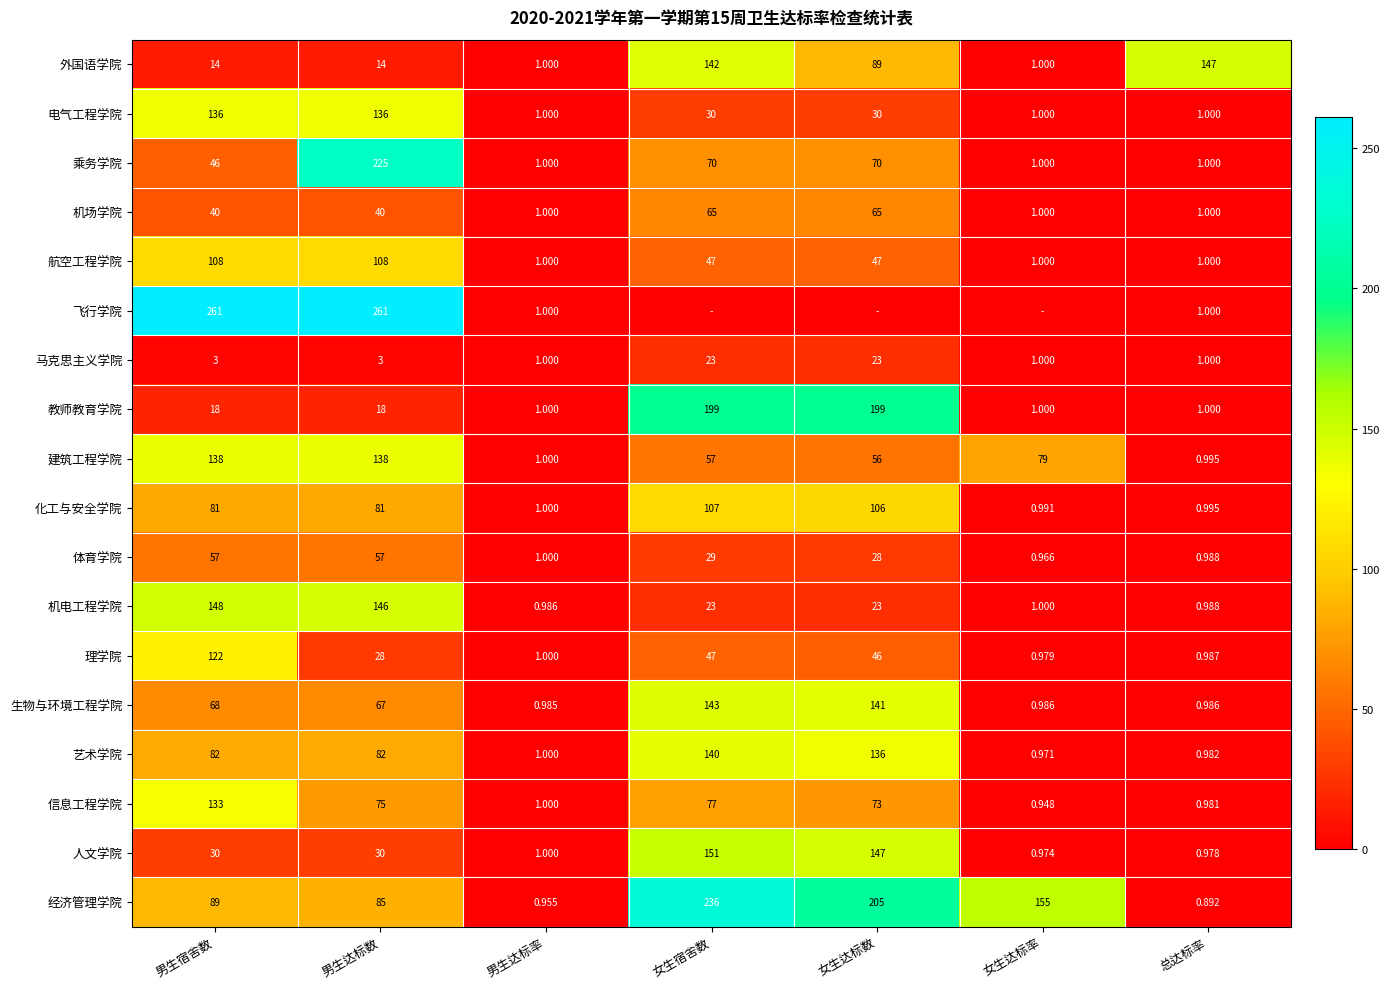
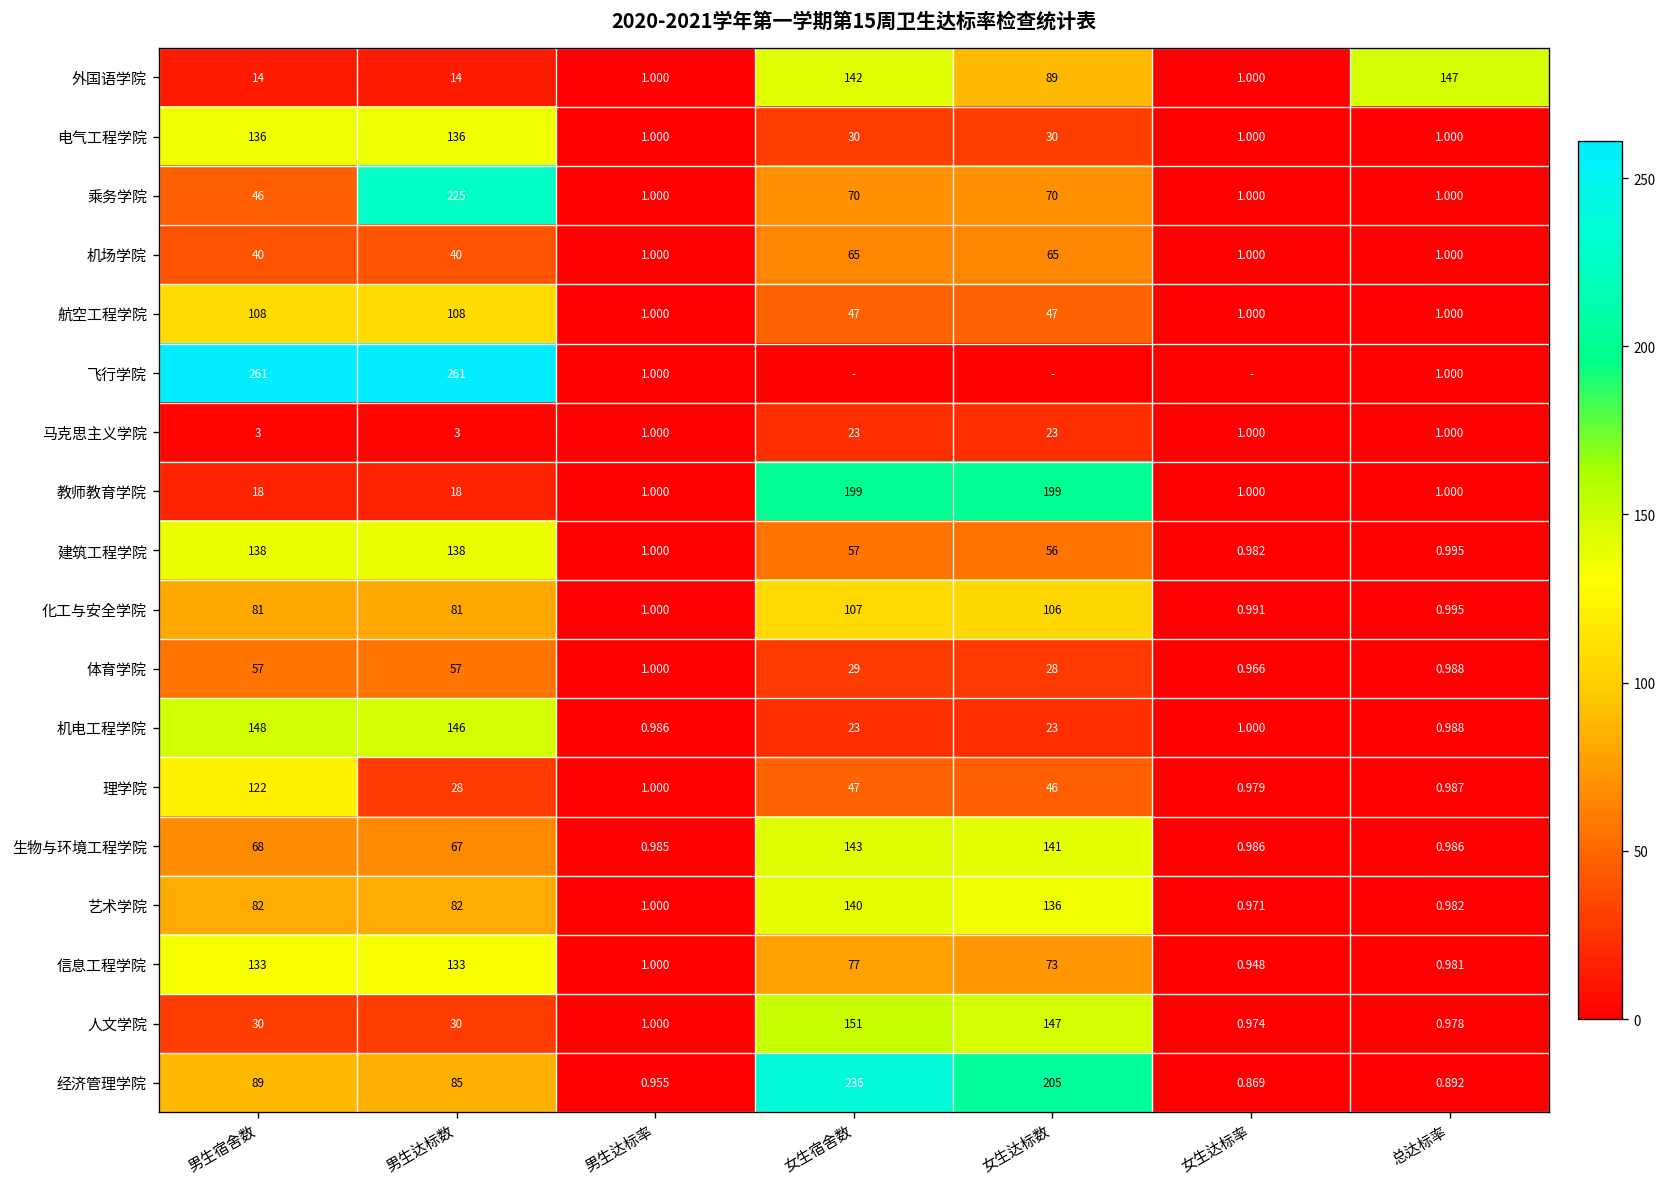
  {
    "外国语学院": {
      "男生宿舍数": 14,
      "男生达标数": 14,
      "男生达标率": 1.000,
      "女生宿舍数": 142,
      "女生达标数": 89,
      "女生达标率": 1.000,
      "总达标率": 147
    },
    "电气工程学院": {
      "男生宿舍数": 136,
      "男生达标数": 136,
      "男生达标率": 1.000,
      "女生宿舍数": 30,
      "女生达标数": 30,
      "女生达标率": 1.000,
      "总达标率": 1.000
    },
    "乘务学院": {
      "男生宿舍数": 46,
      "男生达标数": 225,
      "男生达标率": 1.000,
      "女生宿舍数": 70,
      "女生达标数": 70,
      "女生达标率": 1.000,
      "总达标率": 1.000
    },
    "机场学院": {
      "男生宿舍数": 40,
      "男生达标数": 40,
      "男生达标率": 1.000,
      "女生宿舍数": 65,
      "女生达标数": 65,
      "女生达标率": 1.000,
      "总达标率": 1.000
    },
    "航空工程学院": {
      "男生宿舍数": 108,
      "男生达标数": 108,
      "男生达标率": 1.000,
      "女生宿舍数": 47,
      "女生达标数": 47,
      "女生达标率": 1.000,
      "总达标率": 1.000
    },
    "飞行学院": {
      "男生宿舍数": 261,
      "男生达标数": 261,
      "男生达标率": 1.000,
      "总达标率": 1.000
    },
    "马克思主义学院": {
      "男生宿舍数": 3,
      "男生达标数": 3,
      "男生达标率": 1.000,
      "女生宿舍数": 23,
      "女生达标数": 23,
      "女生达标率": 1.000,
      "总达标率": 1.000
    },
    "教师教育学院": {
      "男生宿舍数": 18,
      "男生达标数": 18,
      "男生达标率": 1.000,
      "女生宿舍数": 199,
      "女生达标数": 199,
      "女生达标率": 1.000,
      "总达标率": 1.000
    },
    "建筑工程学院": {
      "男生宿舍数": 138,
      "男生达标数": 138,
      "男生达标率": 1.000,
      "女生宿舍数": 57,
      "女生达标数": 56,
-     "女生达标率": 79,
+     "女生达标率": 0.982,
      "总达标率": 0.995
    },
    "化工与安全学院": {
      "男生宿舍数": 81,
      "男生达标数": 81,
      "男生达标率": 1.000,
      "女生宿舍数": 107,
      "女生达标数": 106,
      "女生达标率": 0.991,
      "总达标率": 0.995
    },
    "体育学院": {
      "男生宿舍数": 57,
      "男生达标数": 57,
      "男生达标率": 1.000,
      "女生宿舍数": 29,
      "女生达标数": 28,
      "女生达标率": 0.966,
      "总达标率": 0.988
    },
    "机电工程学院": {
      "男生宿舍数": 148,
      "男生达标数": 146,
      "男生达标率": 0.986,
      "女生宿舍数": 23,
      "女生达标数": 23,
      "女生达标率": 1.000,
      "总达标率": 0.988
    },
    "理学院": {
      "男生宿舍数": 122,
      "男生达标数": 28,
      "男生达标率": 1.000,
      "女生宿舍数": 47,
      "女生达标数": 46,
      "女生达标率": 0.979,
      "总达标率": 0.987
    },
    "生物与环境工程学院": {
      "男生宿舍数": 68,
      "男生达标数": 67,
      "男生达标率": 0.985,
      "女生宿舍数": 143,
      "女生达标数": 141,
      "女生达标率": 0.986,
      "总达标率": 0.986
    },
    "艺术学院": {
      "男生宿舍数": 82,
      "男生达标数": 82,
      "男生达标率": 1.000,
      "女生宿舍数": 140,
      "女生达标数": 136,
      "女生达标率": 0.971,
      "总达标率": 0.982
    },
    "信息工程学院": {
      "男生宿舍数": 133,
-     "男生达标数": 75,
+     "男生达标数": 133,
      "男生达标率": 1.000,
      "女生宿舍数": 77,
      "女生达标数": 73,
      "女生达标率": 0.948,
      "总达标率": 0.981
    },
    "人文学院": {
      "男生宿舍数": 30,
      "男生达标数": 30,
      "男生达标率": 1.000,
      "女生宿舍数": 151,
      "女生达标数": 147,
      "女生达标率": 0.974,
      "总达标率": 0.978
    },
    "经济管理学院": {
      "男生宿舍数": 89,
      "男生达标数": 85,
      "男生达标率": 0.955,
      "女生宿舍数": 236,
      "女生达标数": 205,
-     "女生达标率": 155,
+     "女生达标率": 0.869,
      "总达标率": 0.892
    }
  }
